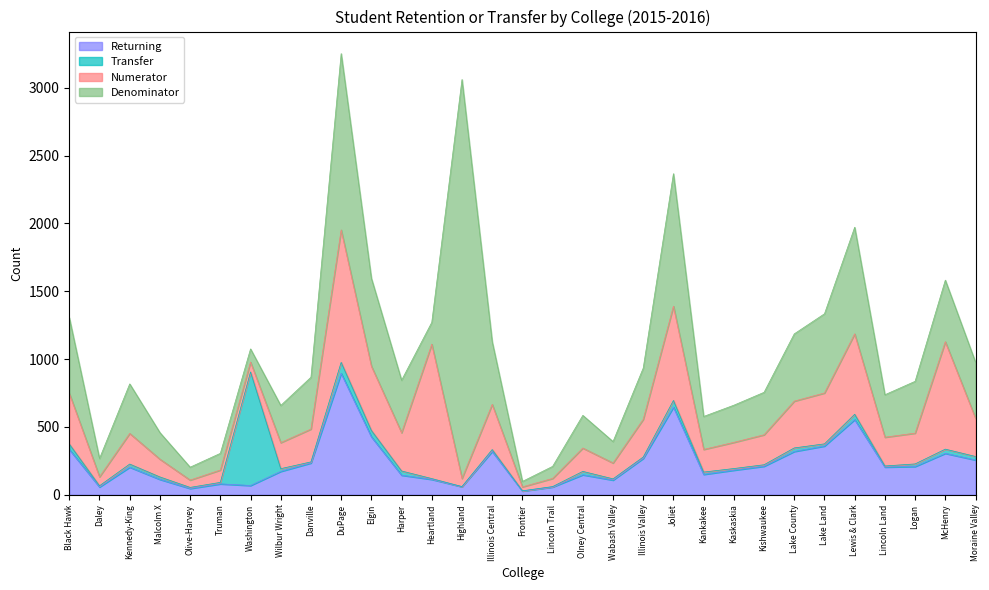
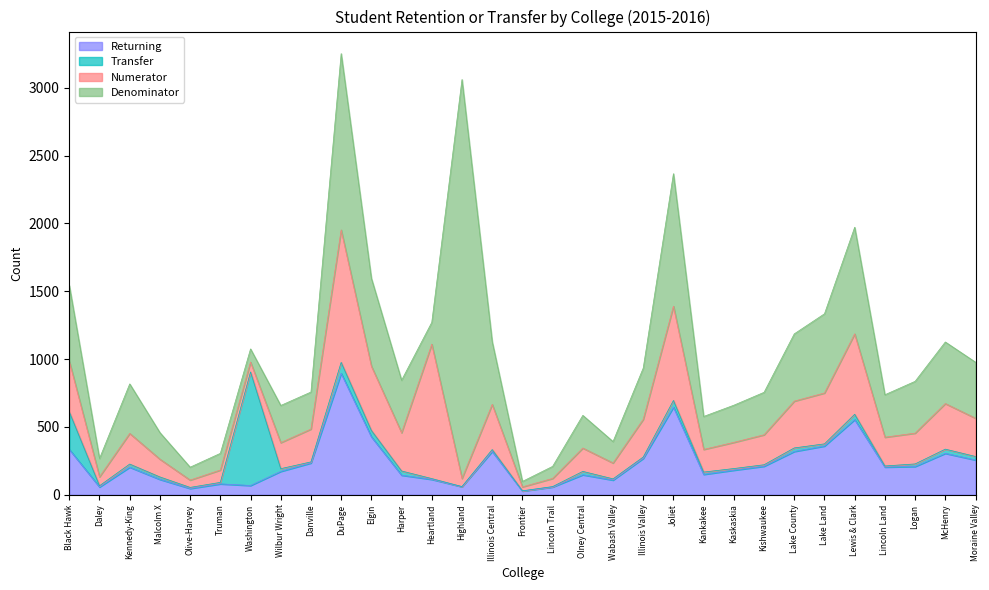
  {
    "Returning": {
      "Black Hawk": 330,
      "Kennedy-King": 200,
      "Washington": 70,
      "Wilbur Wright": 170,
      "DuPage": 900,
      "Elgin": 430,
      "Harper": 140,
      "Olney Central": 150,
      "Joliet": 650,
      "Lake County": 320,
      "Lewis & Clark": 550,
      "Logan": 210,
      "McHenry": 310,
      "Moraine Valley": 260
    },
    "Transfer": {
-     "Black Hawk": 40,
+     "Black Hawk": 280,
      "Kennedy-King": 20,
      "Washington": 840,
      "Wilbur Wright": 20,
      "DuPage": 80,
      "Elgin": 50,
      "Harper": 30,
      "Olney Central": 30,
      "Joliet": 50,
      "Lake County": 30,
      "Lewis & Clark": 40,
      "Logan": 20,
      "McHenry": 30,
      "Moraine Valley": 30
    },
    "Numerator": {
      "Black Hawk": 370,
      "Daley": 70,
      "Kennedy-King": 230,
      "Malcolm X": 130,
      "Olive-Harvey": 50,
      "Truman": 90,
      "Washington": 70,
      "Wilbur Wright": 190,
      "Danville": 240,
      "DuPage": 980,
      "Elgin": 470,
      "Harper": 280,
      "Heartland": 990,
      "Highland": 60,
      "Illinois Central": 330,
      "Frontier": 30,
      "Lincoln Trail": 60,
      "Olney Central": 170,
      "Wabash Valley": 120,
      "Illinois Valley": 280,
      "Joliet": 700,
      "Kankakee": 170,
      "Kaskaskia": 190,
      "Kishwaukee": 220,
      "Lake County": 350,
      "Lake Land": 380,
      "Lewis & Clark": 590,
      "Lincoln Land": 210,
      "Logan": 230,
-     "McHenry": 790,
+     "McHenry": 340,
      "Moraine Valley": 280
    },
    "Denominator": {
      "Black Hawk": 560,
      "Daley": 140,
      "Kennedy-King": 370,
      "Malcolm X": 200,
      "Olive-Harvey": 100,
      "Truman": 120,
      "Washington": 100,
      "Wilbur Wright": 270,
-     "Danville": 380,
+     "Danville": 270,
      "DuPage": 1300,
      "Elgin": 650,
      "Harper": 390,
      "Heartland": 160,
      "Highland": 2940,
      "Illinois Central": 460,
      "Frontier": 40,
      "Lincoln Trail": 90,
      "Olney Central": 240,
      "Wabash Valley": 160,
      "Illinois Valley": 380,
      "Joliet": 980,
      "Kankakee": 240,
      "Kaskaskia": 270,
      "Kishwaukee": 310,
      "Lake County": 500,
      "Lake Land": 580,
      "Lewis & Clark": 790,
      "Lincoln Land": 310,
      "Logan": 380,
      "McHenry": 450,
      "Moraine Valley": 410
    }
  }
